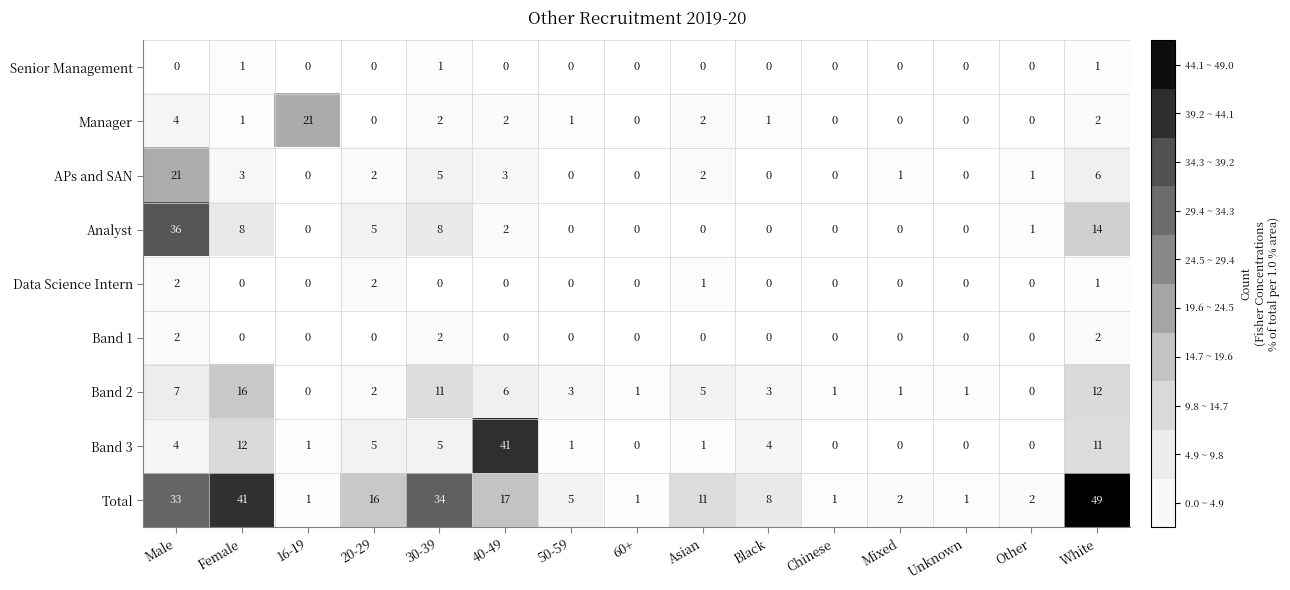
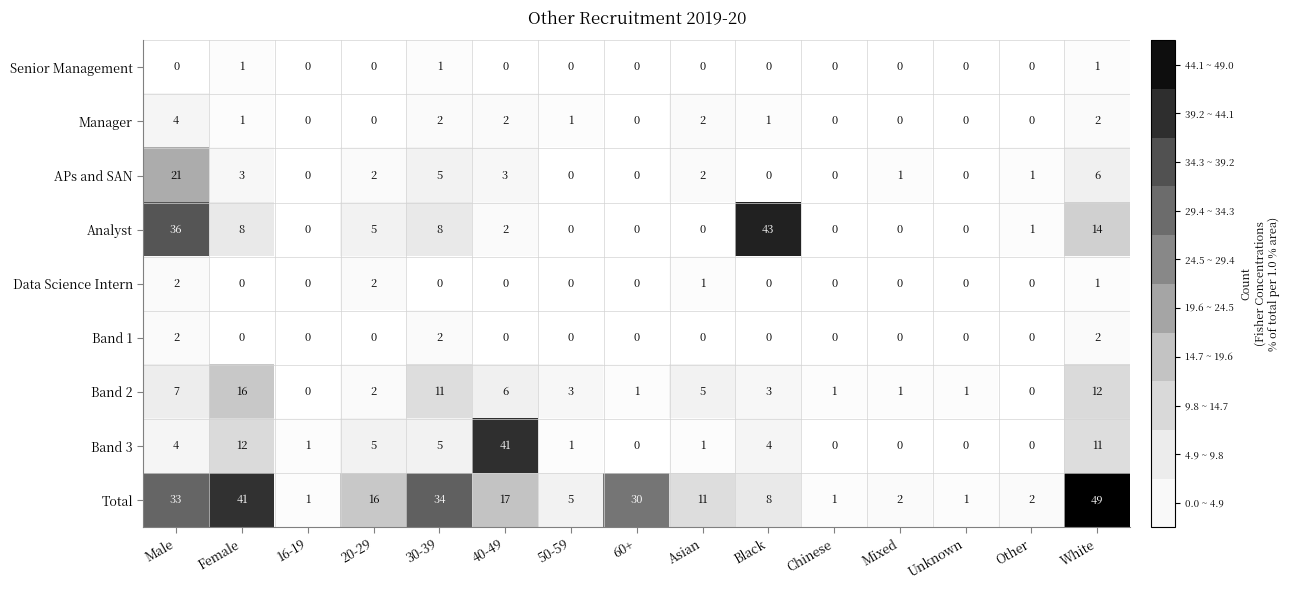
  {
    "Senior Management": {
      "Male": 0,
      "Female": 1,
      "16-19": 0,
      "20-29": 0,
      "30-39": 1,
      "40-49": 0,
      "50-59": 0,
      "60+": 0,
      "Asian": 0,
      "Black": 0,
      "Chinese": 0,
      "Mixed": 0,
      "Unknown": 0,
      "Other": 0,
      "White": 1
    },
    "Manager": {
      "Male": 4,
      "Female": 1,
-     "16-19": 21,
+     "16-19": 0,
      "20-29": 0,
      "30-39": 2,
      "40-49": 2,
      "50-59": 1,
      "60+": 0,
      "Asian": 2,
      "Black": 1,
      "Chinese": 0,
      "Mixed": 0,
      "Unknown": 0,
      "Other": 0,
      "White": 2
    },
    "APs and SAN": {
      "Male": 21,
      "Female": 3,
      "16-19": 0,
      "20-29": 2,
      "30-39": 5,
      "40-49": 3,
      "50-59": 0,
      "60+": 0,
      "Asian": 2,
      "Black": 0,
      "Chinese": 0,
      "Mixed": 1,
      "Unknown": 0,
      "Other": 1,
      "White": 6
    },
    "Analyst": {
      "Male": 36,
      "Female": 8,
      "16-19": 0,
      "20-29": 5,
      "30-39": 8,
      "40-49": 2,
      "50-59": 0,
      "60+": 0,
      "Asian": 0,
-     "Black": 0,
+     "Black": 43,
      "Chinese": 0,
      "Mixed": 0,
      "Unknown": 0,
      "Other": 1,
      "White": 14
    },
    "Data Science Intern": {
      "Male": 2,
      "Female": 0,
      "16-19": 0,
      "20-29": 2,
      "30-39": 0,
      "40-49": 0,
      "50-59": 0,
      "60+": 0,
      "Asian": 1,
      "Black": 0,
      "Chinese": 0,
      "Mixed": 0,
      "Unknown": 0,
      "Other": 0,
      "White": 1
    },
    "Band 1": {
      "Male": 2,
      "Female": 0,
      "16-19": 0,
      "20-29": 0,
      "30-39": 2,
      "40-49": 0,
      "50-59": 0,
      "60+": 0,
      "Asian": 0,
      "Black": 0,
      "Chinese": 0,
      "Mixed": 0,
      "Unknown": 0,
      "Other": 0,
      "White": 2
    },
    "Band 2": {
      "Male": 7,
      "Female": 16,
      "16-19": 0,
      "20-29": 2,
      "30-39": 11,
      "40-49": 6,
      "50-59": 3,
      "60+": 1,
      "Asian": 5,
      "Black": 3,
      "Chinese": 1,
      "Mixed": 1,
      "Unknown": 1,
      "Other": 0,
      "White": 12
    },
    "Band 3": {
      "Male": 4,
      "Female": 12,
      "16-19": 1,
      "20-29": 5,
      "30-39": 5,
      "40-49": 41,
      "50-59": 1,
      "60+": 0,
      "Asian": 1,
      "Black": 4,
      "Chinese": 0,
      "Mixed": 0,
      "Unknown": 0,
      "Other": 0,
      "White": 11
    },
    "Total": {
      "Male": 33,
      "Female": 41,
      "16-19": 1,
      "20-29": 16,
      "30-39": 34,
      "40-49": 17,
      "50-59": 5,
-     "60+": 1,
+     "60+": 30,
      "Asian": 11,
      "Black": 8,
      "Chinese": 1,
      "Mixed": 2,
      "Unknown": 1,
      "Other": 2,
      "White": 49
    }
  }
